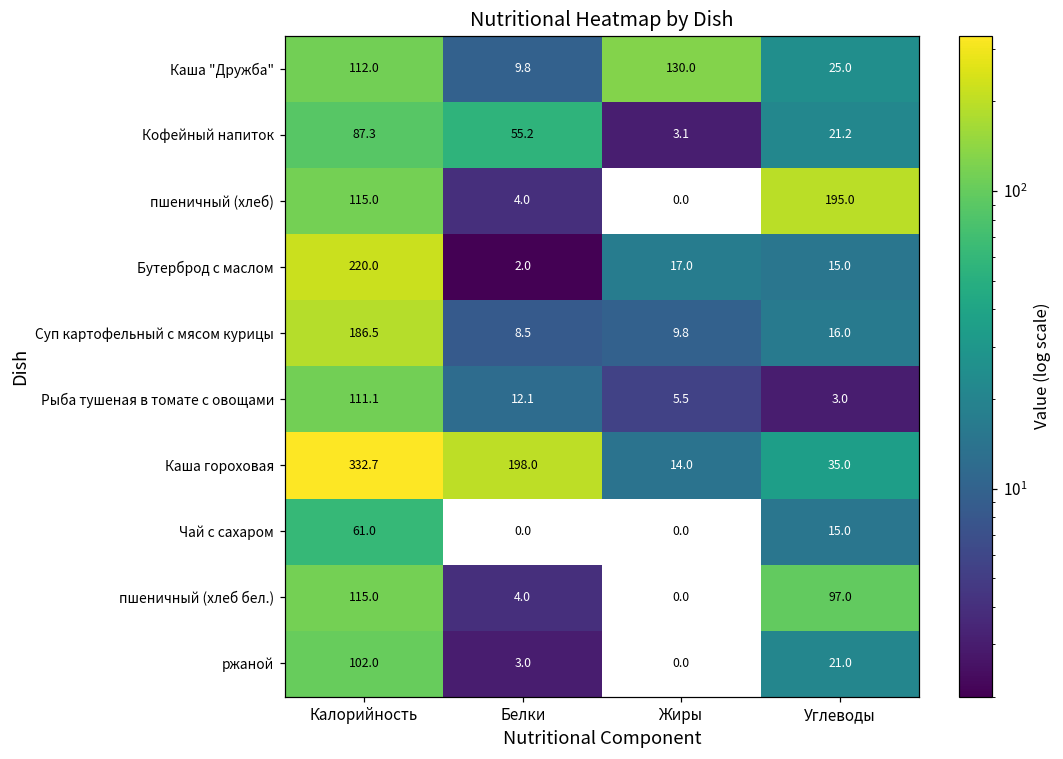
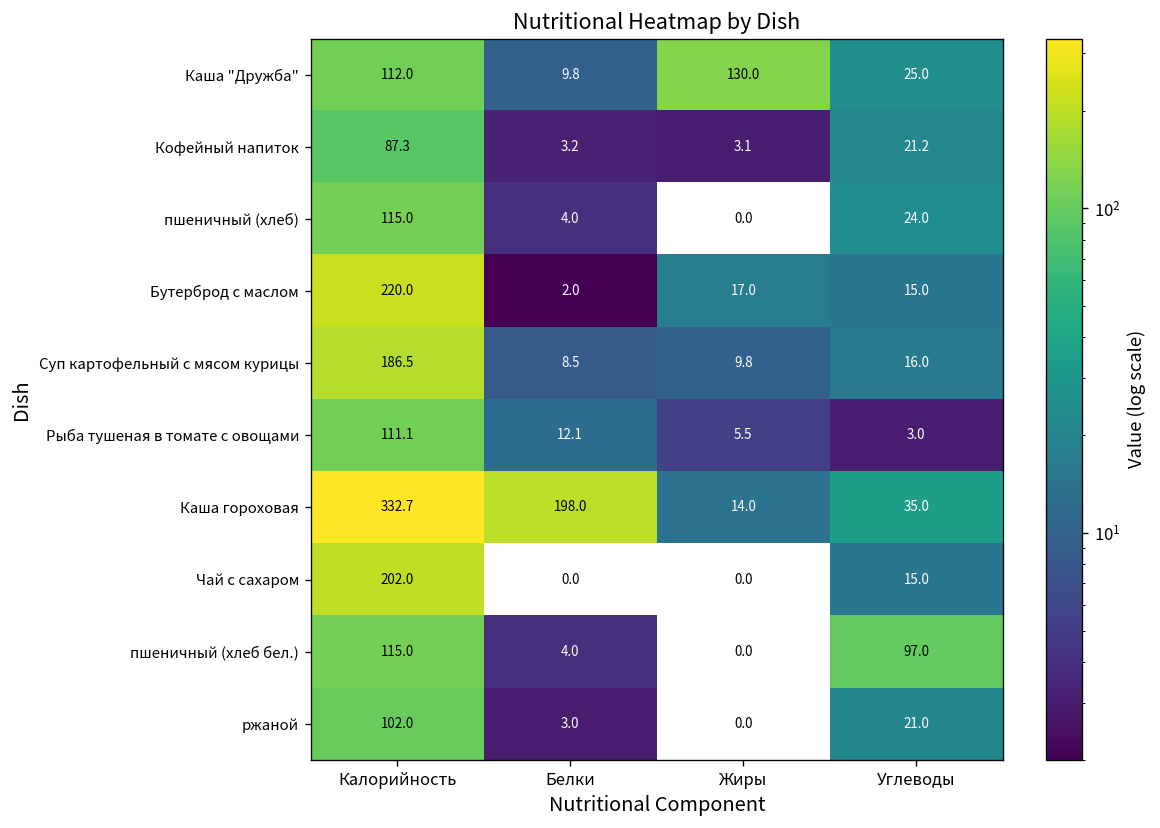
  {
    "Каша \"Дружба\"": {
      "Калорийность": 112.0,
      "Белки": 9.8,
      "Жиры": 130.0,
      "Углеводы": 25.0
    },
    "Кофейный напиток": {
      "Калорийность": 87.3,
-     "Белки": 55.2,
+     "Белки": 3.2,
      "Жиры": 3.1,
      "Углеводы": 21.2
    },
    "пшеничный (хлеб)": {
      "Калорийность": 115.0,
      "Белки": 4.0,
      "Жиры": 0.0,
-     "Углеводы": 195.0
+     "Углеводы": 24.0
    },
    "Бутерброд с маслом": {
      "Калорийность": 220.0,
      "Белки": 2.0,
      "Жиры": 17.0,
      "Углеводы": 15.0
    },
    "Суп картофельный с мясом курицы": {
      "Калорийность": 186.5,
      "Белки": 8.5,
      "Жиры": 9.8,
      "Углеводы": 16.0
    },
    "Рыба тушеная в томате с овощами": {
      "Калорийность": 111.1,
      "Белки": 12.1,
      "Жиры": 5.5,
      "Углеводы": 3.0
    },
    "Каша гороховая": {
      "Калорийность": 332.7,
      "Белки": 198.0,
      "Жиры": 14.0,
      "Углеводы": 35.0
    },
    "Чай с сахаром": {
-     "Калорийность": 61.0,
+     "Калорийность": 202.0,
      "Белки": 0.0,
      "Жиры": 0.0,
      "Углеводы": 15.0
    },
    "пшеничный (хлеб бел.)": {
      "Калорийность": 115.0,
      "Белки": 4.0,
      "Жиры": 0.0,
      "Углеводы": 97.0
    },
    "ржаной": {
      "Калорийность": 102.0,
      "Белки": 3.0,
      "Жиры": 0.0,
      "Углеводы": 21.0
    }
  }
